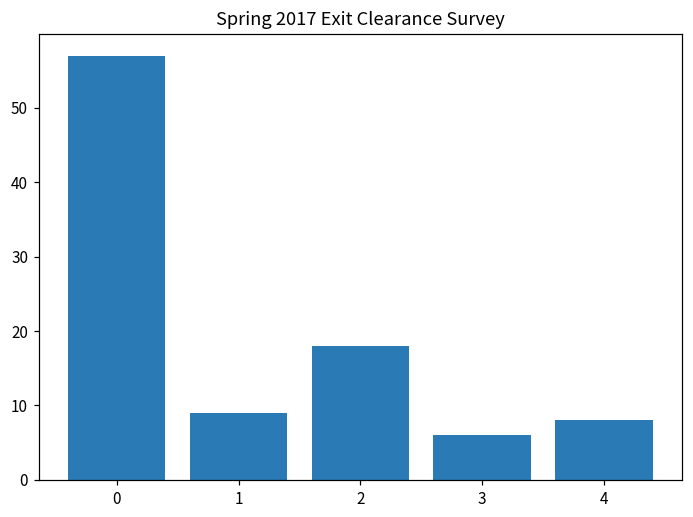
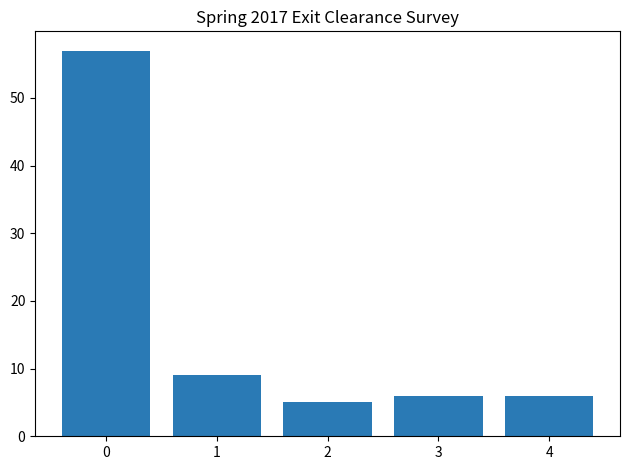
  {
    "0": 57,
    "1": 9,
-   "2": 18,
+   "2": 5,
    "3": 6,
-   "4": 8
+   "4": 6
  }
